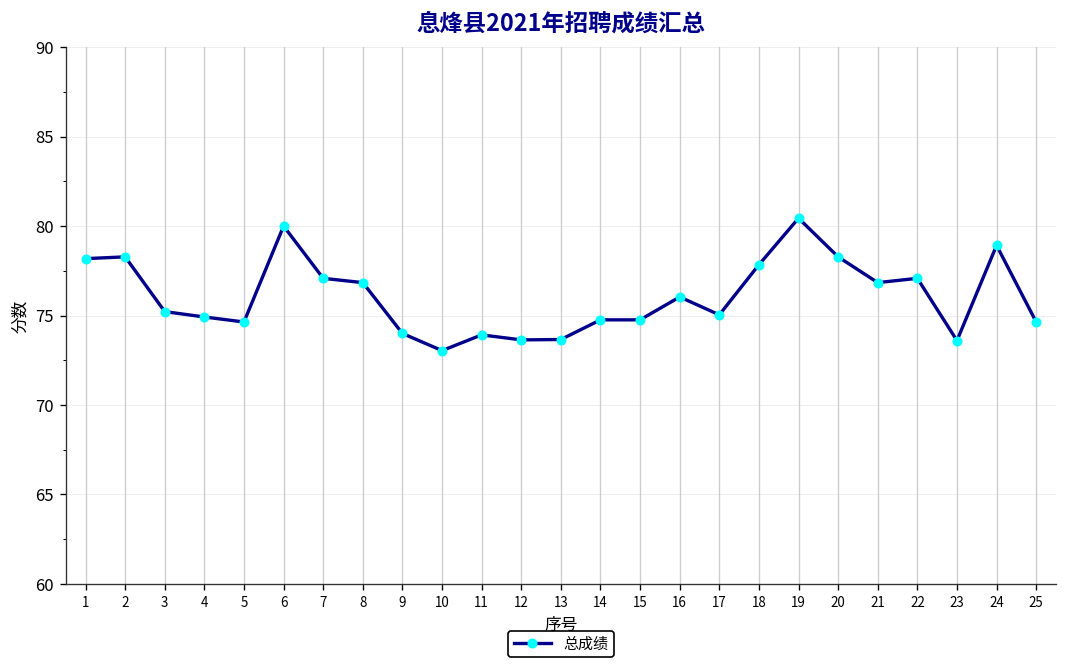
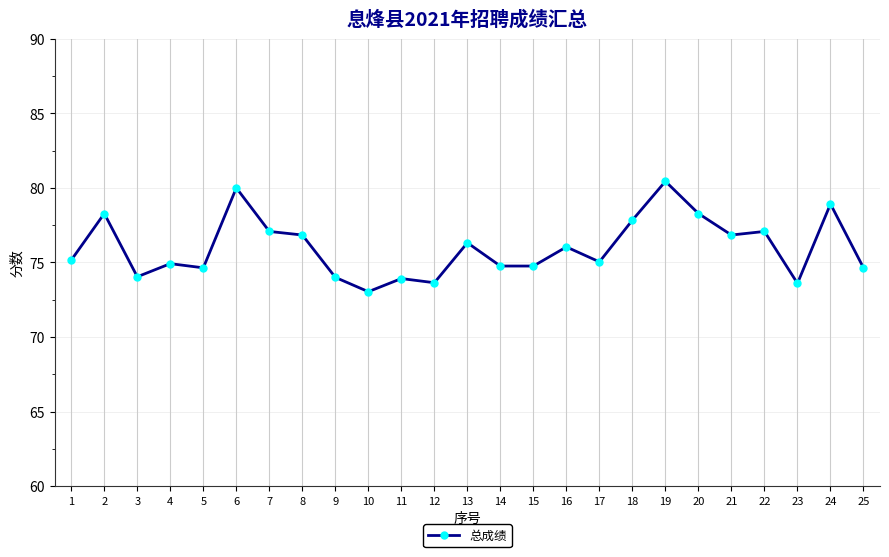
  {
-   "1": 78.2,
+   "1": 75.2,
    "2": 78.3,
-   "3": 75.2,
+   "3": 74.0,
    "4": 74.9,
    "5": 74.6,
    "6": 80.0,
    "7": 77.1,
    "8": 76.8,
    "9": 74.0,
    "10": 73.0,
    "11": 73.9,
    "12": 73.6,
-   "13": 73.7,
+   "13": 76.3,
    "14": 74.8,
    "15": 74.8,
    "16": 76.0,
    "17": 75.0,
    "18": 77.8,
    "19": 80.4,
    "20": 78.3,
    "21": 76.8,
    "22": 77.1,
    "23": 73.6,
    "24": 78.9,
    "25": 74.6
  }
